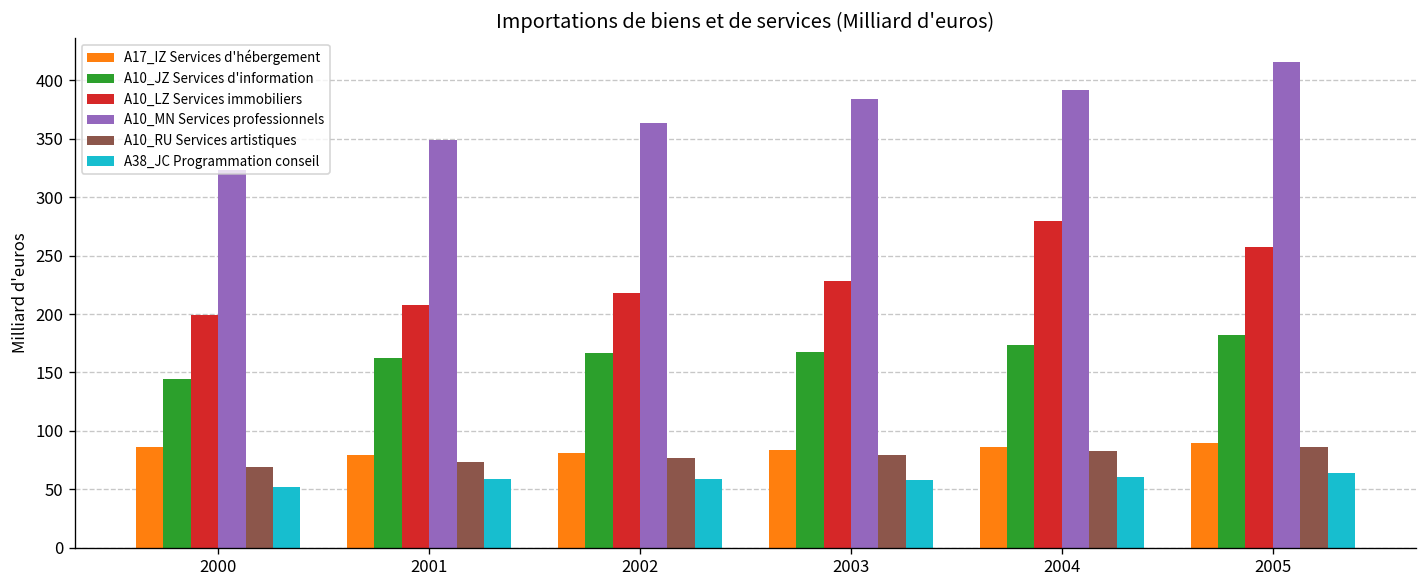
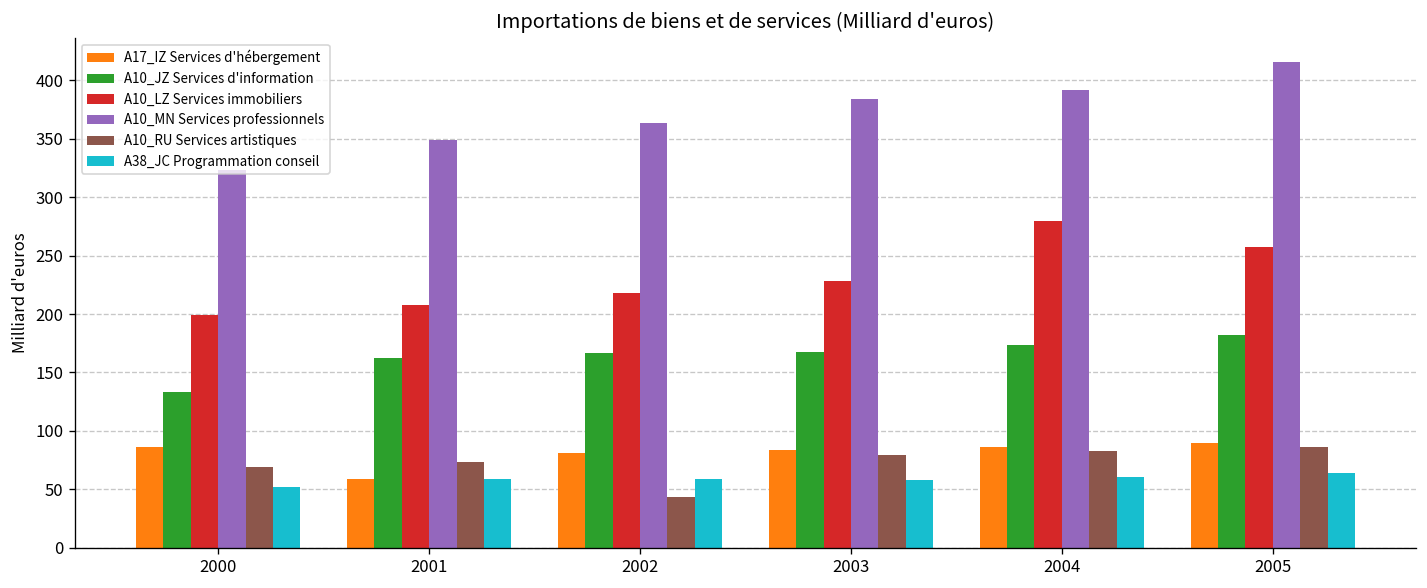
  {
    "A17_IZ Services d'hébergement": {
      "2000": 90,
-     "2001": 80,
+     "2001": 60,
      "2002": 80,
      "2003": 80,
      "2004": 90,
      "2005": 90
    },
    "A10_JZ Services d'information": {
-     "2000": 140,
+     "2000": 130,
      "2001": 160,
      "2002": 170,
      "2003": 170,
      "2004": 170,
      "2005": 180
    },
    "A10_LZ Services immobiliers": {
      "2000": 200,
      "2001": 210,
      "2002": 220,
      "2003": 230,
      "2004": 280,
      "2005": 260
    },
    "A10_MN Services professionnels": {
      "2000": 320,
      "2001": 350,
      "2002": 360,
      "2003": 380,
      "2004": 390,
      "2005": 420
    },
    "A10_RU Services artistiques": {
      "2000": 70,
      "2001": 70,
-     "2002": 80,
+     "2002": 40,
      "2003": 80,
      "2004": 80,
      "2005": 90
    },
    "A38_JC Programmation conseil": {
      "2000": 50,
      "2001": 60,
      "2002": 60,
      "2003": 60,
      "2004": 60,
      "2005": 60
    }
  }
